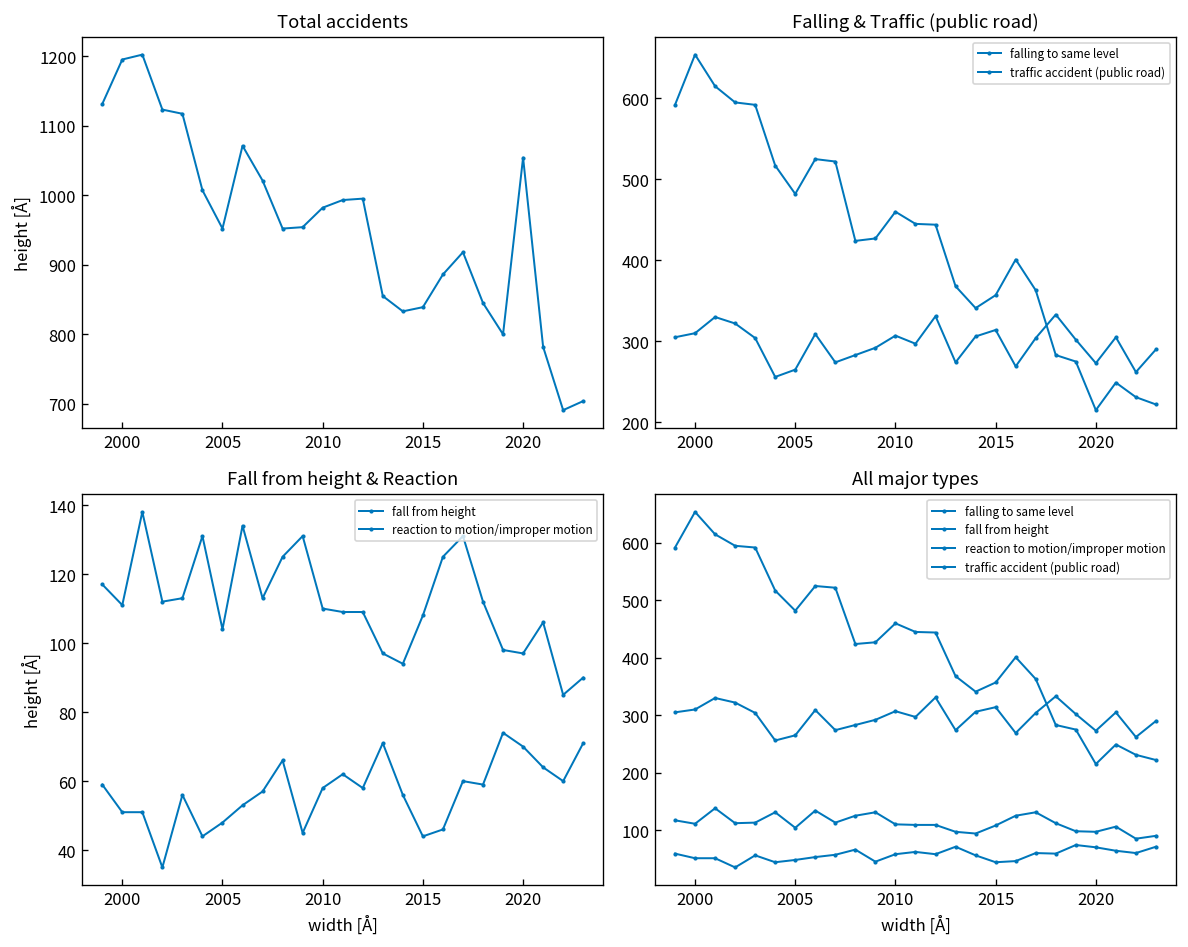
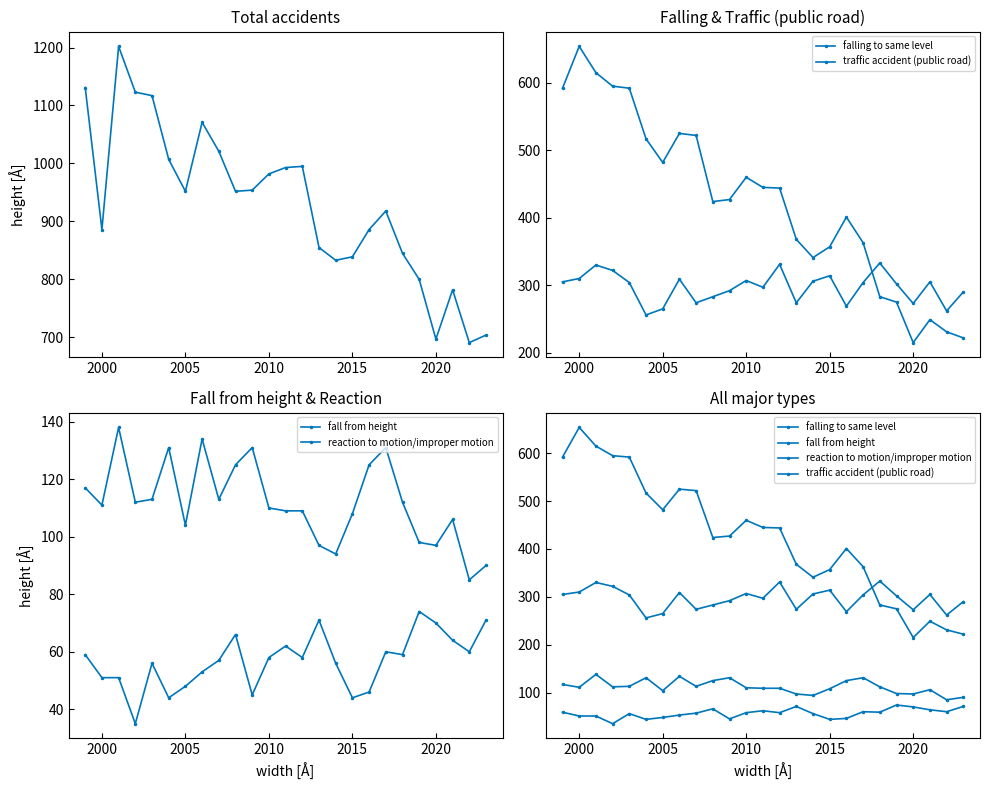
  {
    "Total accidents": {
-     "2000": 1200,
+     "2000": 890,
      "2005": 950,
      "2010": 980,
      "2015": 840,
-     "2020": 1050
+     "2020": 700
    }
  }
